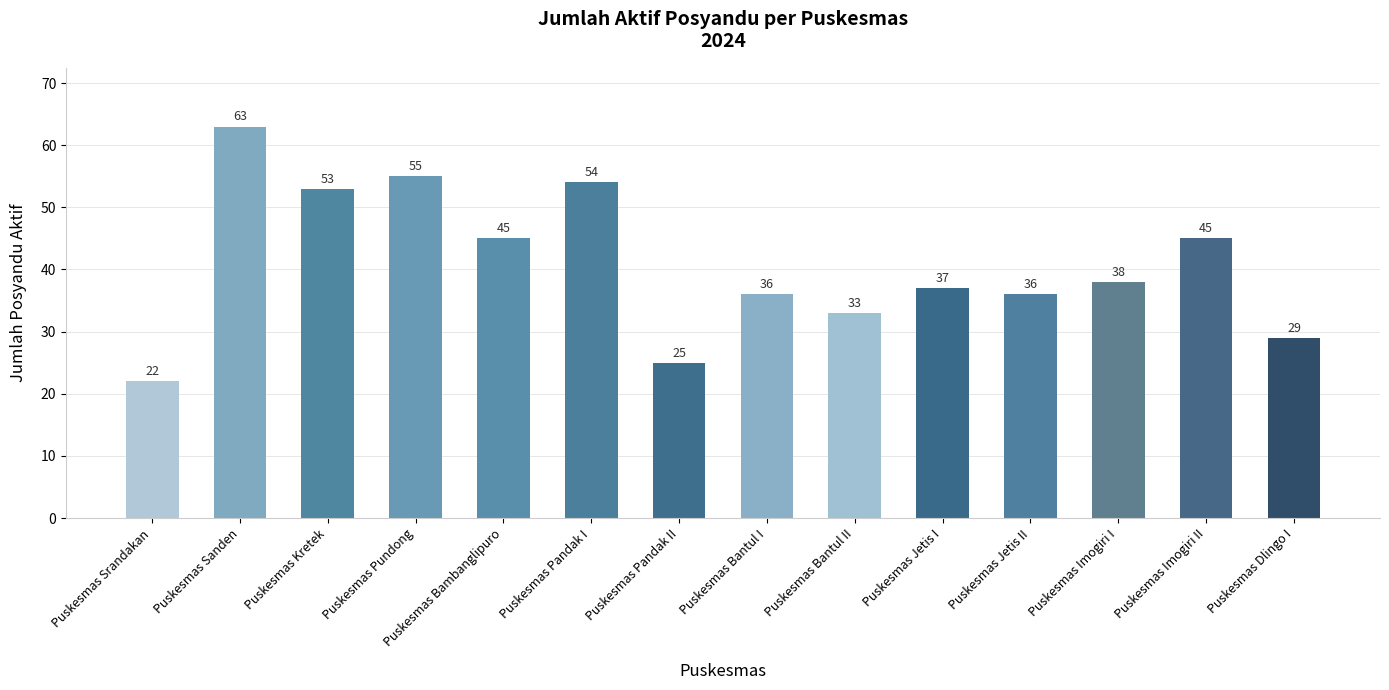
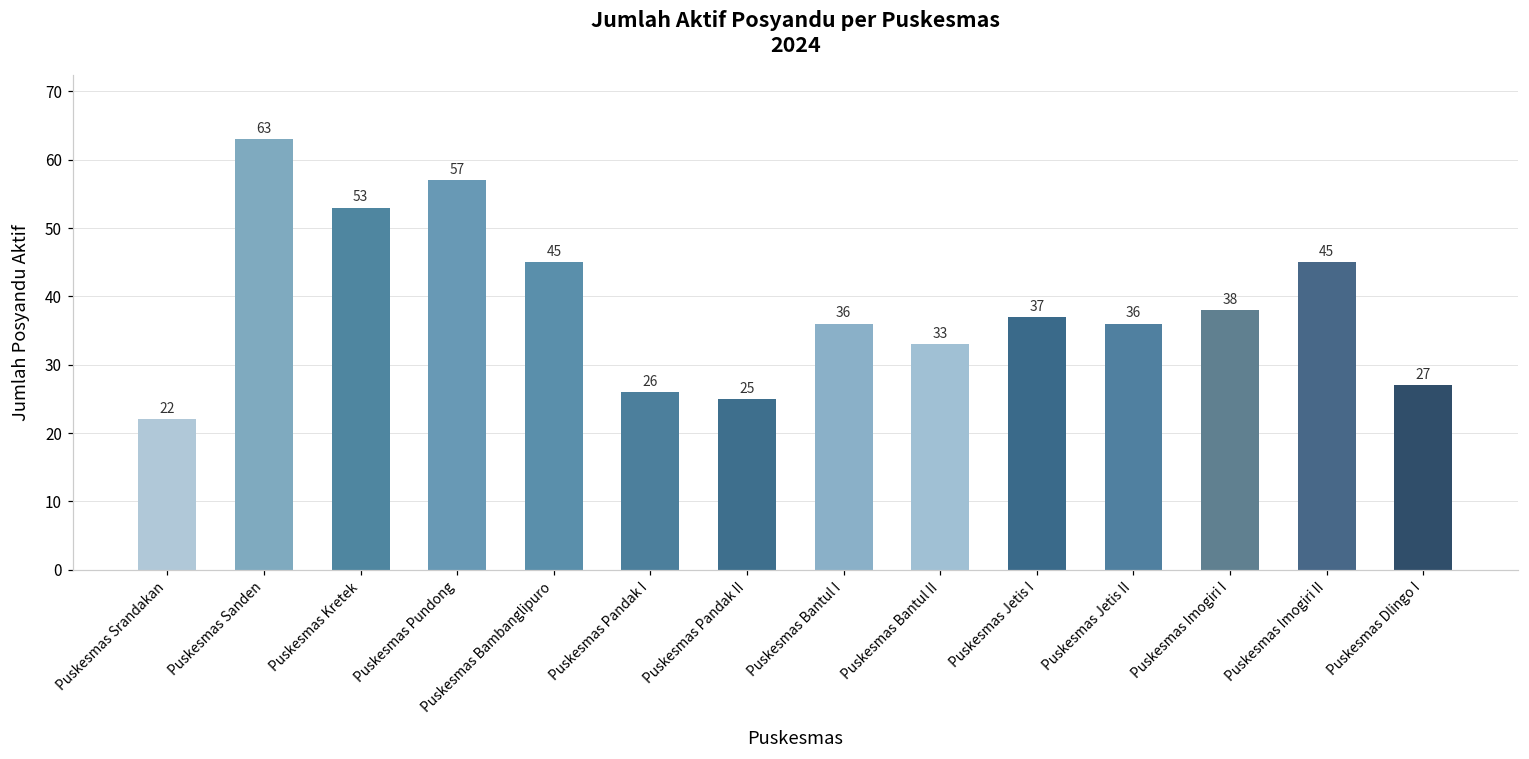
  {
    "Puskesmas Srandakan": 22,
    "Puskesmas Sanden": 63,
    "Puskesmas Kretek": 53,
-   "Puskesmas Pundong": 55,
+   "Puskesmas Pundong": 57,
    "Puskesmas Bambanglipuro": 45,
-   "Puskesmas Pandak I": 54,
+   "Puskesmas Pandak I": 26,
    "Puskesmas Pandak II": 25,
    "Puskesmas Bantul I": 36,
    "Puskesmas Bantul II": 33,
    "Puskesmas Jetis I": 37,
    "Puskesmas Jetis II": 36,
    "Puskesmas Imogiri I": 38,
    "Puskesmas Imogiri II": 45,
-   "Puskesmas Dlingo I": 29
+   "Puskesmas Dlingo I": 27
  }
